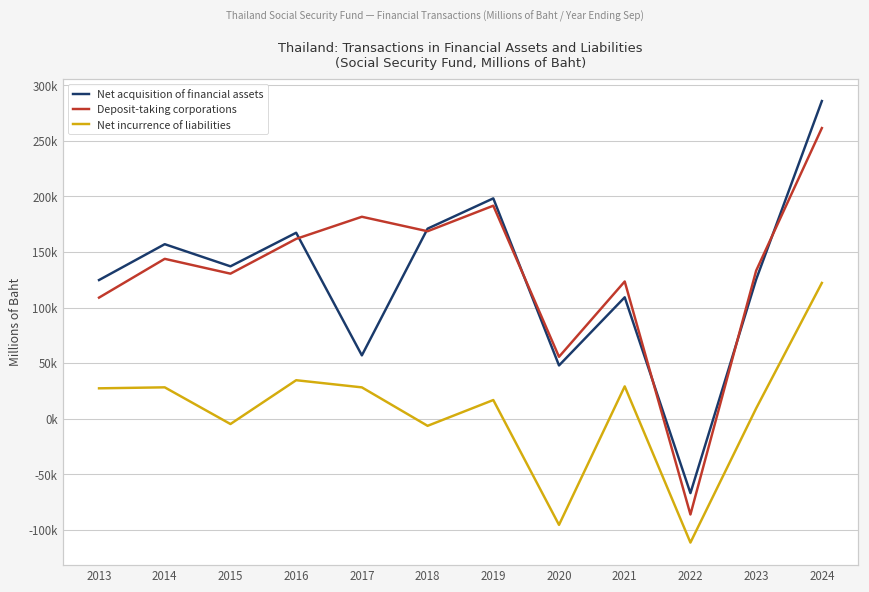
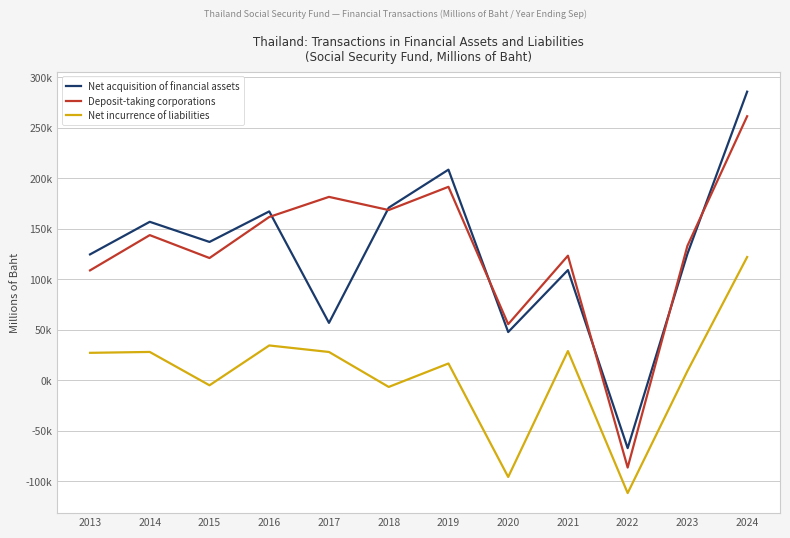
  {
    "Net acquisition of financial assets": {
      "2013": 125000,
      "2014": 157000,
      "2015": 137000,
      "2016": 167000,
      "2017": 57000,
-     "2019": 198000,
+     "2019": 209000,
      "2020": 48000,
      "2021": 109000,
      "2022": -67000,
      "2023": 125000,
      "2024": 286000
    },
    "Deposit-taking corporations": {
      "2013": 109000,
      "2014": 144000,
-     "2015": 131000,
+     "2015": 121000,
      "2016": 162000,
      "2017": 182000,
      "2019": 192000,
      "2020": 56000,
      "2021": 124000,
      "2022": -86000,
      "2023": 133000,
      "2024": 262000
    },
    "Net incurrence of liabilities": {
      "2013": 27000,
      "2014": 28000,
      "2015": -5000,
      "2016": 35000,
      "2017": 28000,
      "2018": -6000,
      "2019": 17000,
      "2020": -96000,
      "2021": 29000,
      "2022": -112000,
      "2023": 9000,
      "2024": 122000
    }
  }
